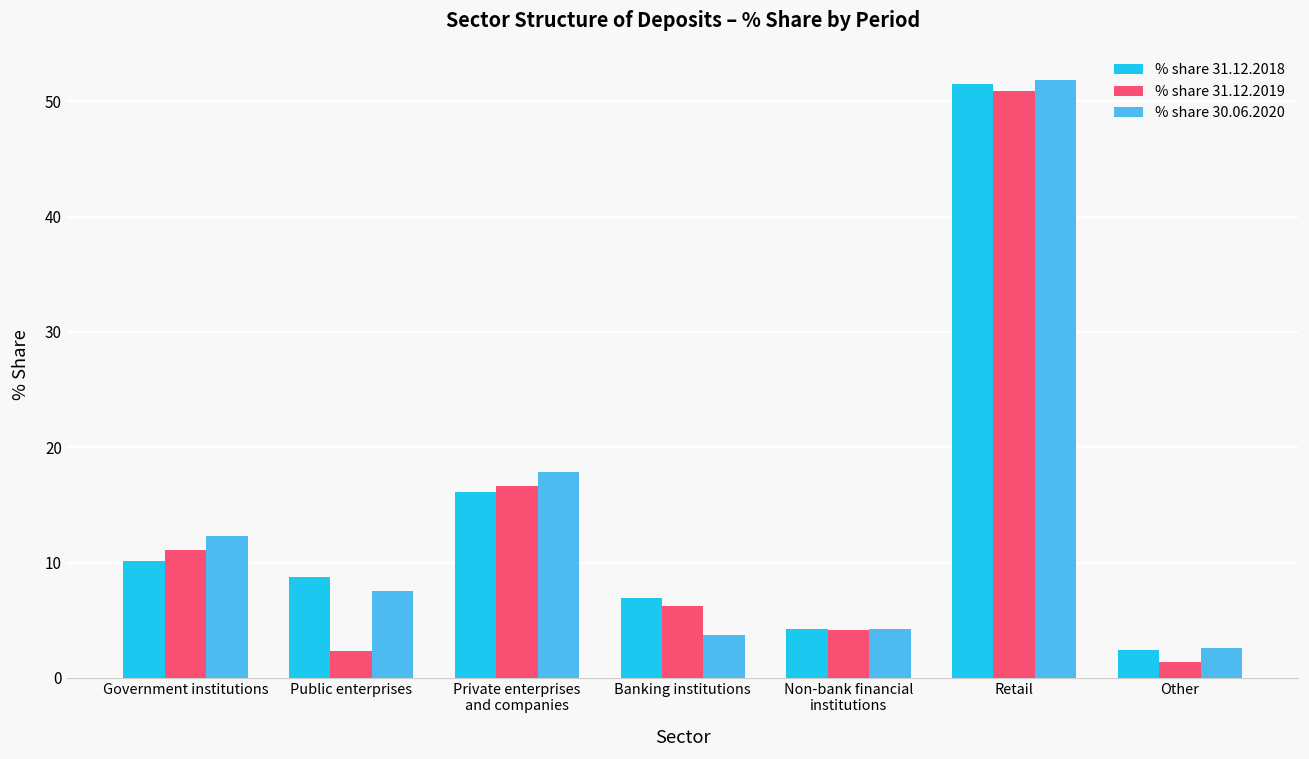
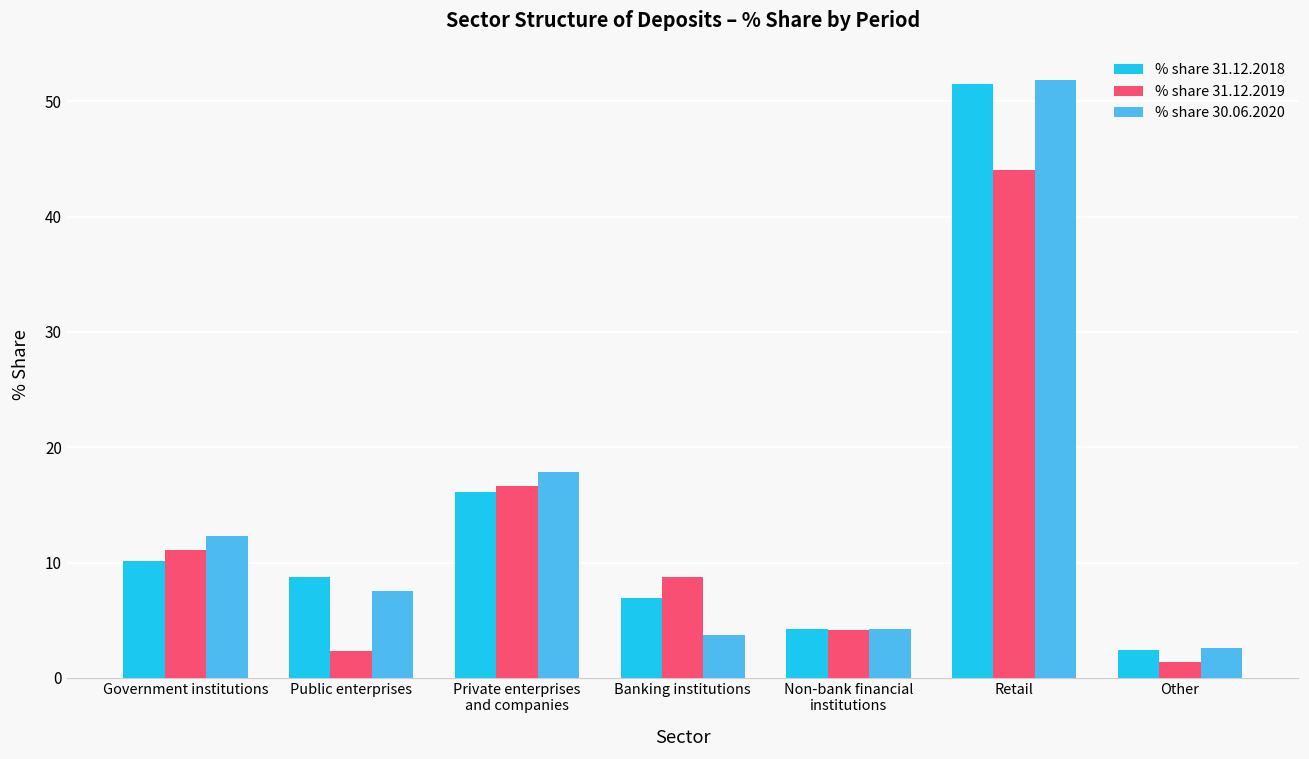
  {
    "% share 31.12.2019": {
      "Government institutions": 11.1,
      "Public enterprises": 2.3,
      "Private enterprises and companies": 16.7,
-     "Banking institutions": 6.2,
+     "Banking institutions": 8.8,
      "Non-bank financial institutions": 4.1,
-     "Retail": 50.9,
+     "Retail": 44.0,
      "Other": 1.4
    }
  }
